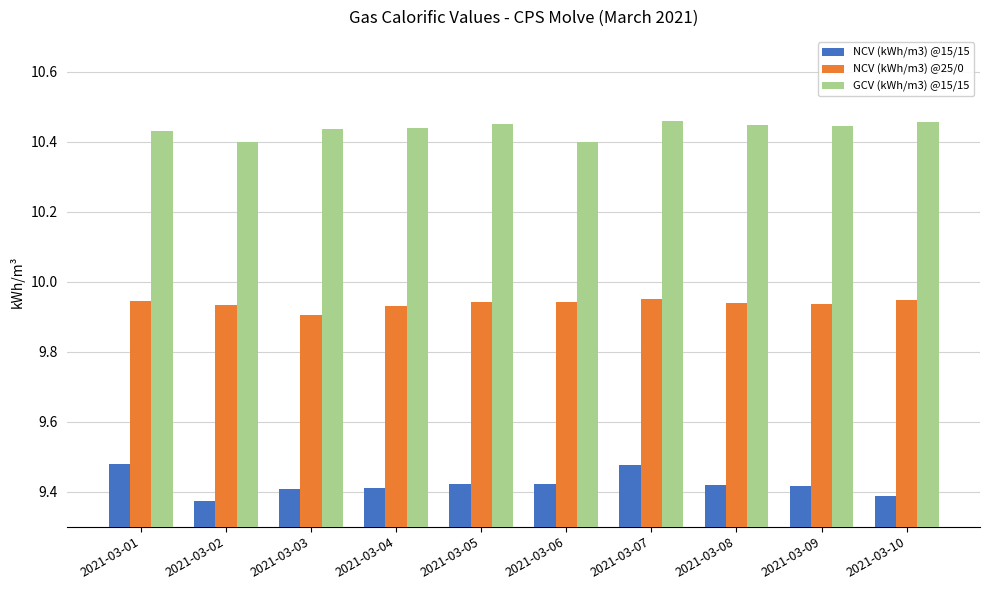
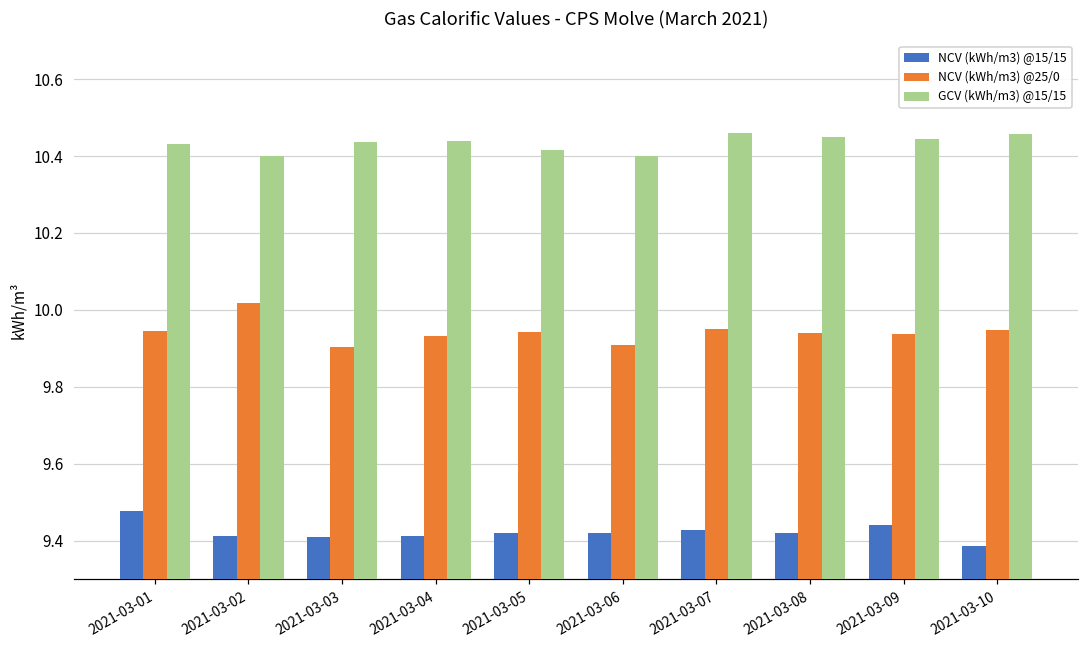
  {
    "NCV (kWh/m3) @15/15": {
      "2021-03-01": 9.48,
-     "2021-03-02": 9.37,
+     "2021-03-02": 9.41,
      "2021-03-03": 9.41,
      "2021-03-04": 9.41,
      "2021-03-05": 9.42,
      "2021-03-06": 9.42,
-     "2021-03-07": 9.48,
+     "2021-03-07": 9.43,
      "2021-03-08": 9.42,
-     "2021-03-09": 9.42,
+     "2021-03-09": 9.44,
      "2021-03-10": 9.39
    },
    "NCV (kWh/m3) @25/0": {
      "2021-03-01": 9.95,
-     "2021-03-02": 9.93,
+     "2021-03-02": 10.02,
      "2021-03-03": 9.90,
      "2021-03-04": 9.93,
      "2021-03-05": 9.94,
-     "2021-03-06": 9.94,
+     "2021-03-06": 9.91,
      "2021-03-07": 9.95,
      "2021-03-08": 9.94,
      "2021-03-09": 9.94,
      "2021-03-10": 9.95
    },
    "GCV (kWh/m3) @15/15": {
      "2021-03-01": 10.43,
      "2021-03-02": 10.40,
      "2021-03-03": 10.44,
      "2021-03-04": 10.44,
-     "2021-03-05": 10.45,
+     "2021-03-05": 10.41,
      "2021-03-06": 10.40,
      "2021-03-07": 10.46,
      "2021-03-08": 10.45,
      "2021-03-09": 10.45,
      "2021-03-10": 10.46
    }
  }
